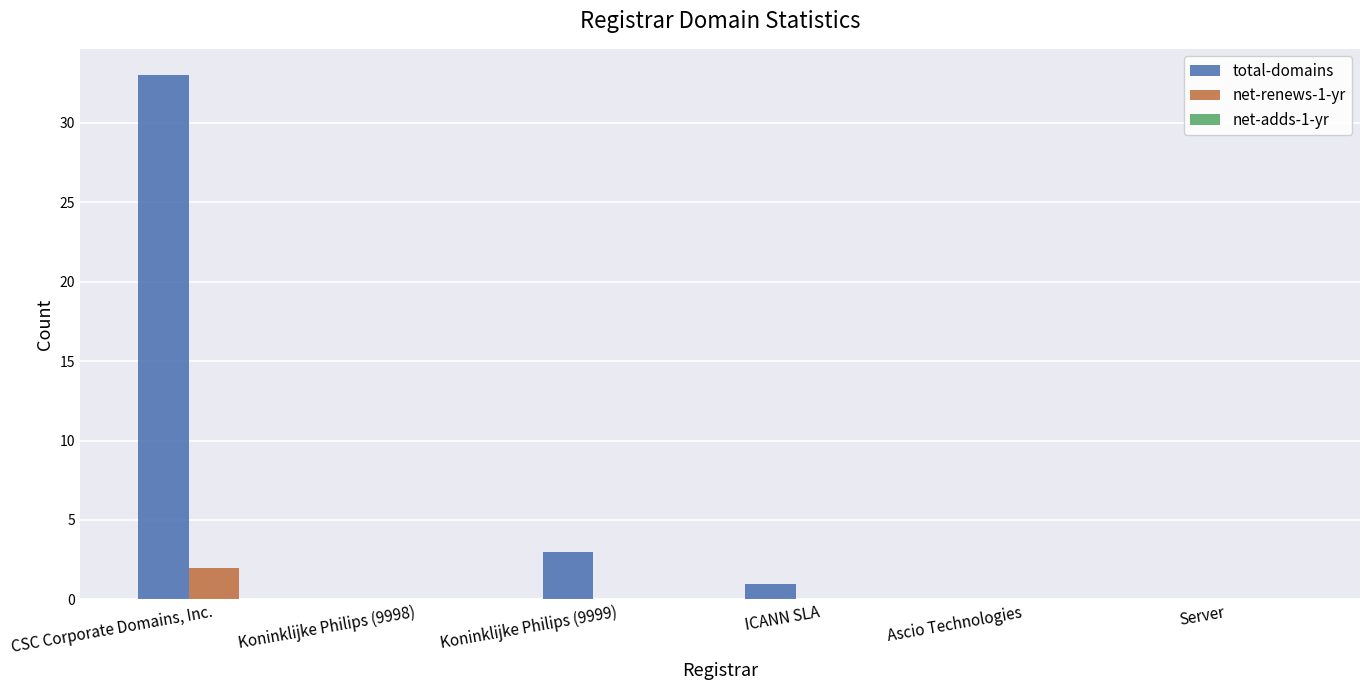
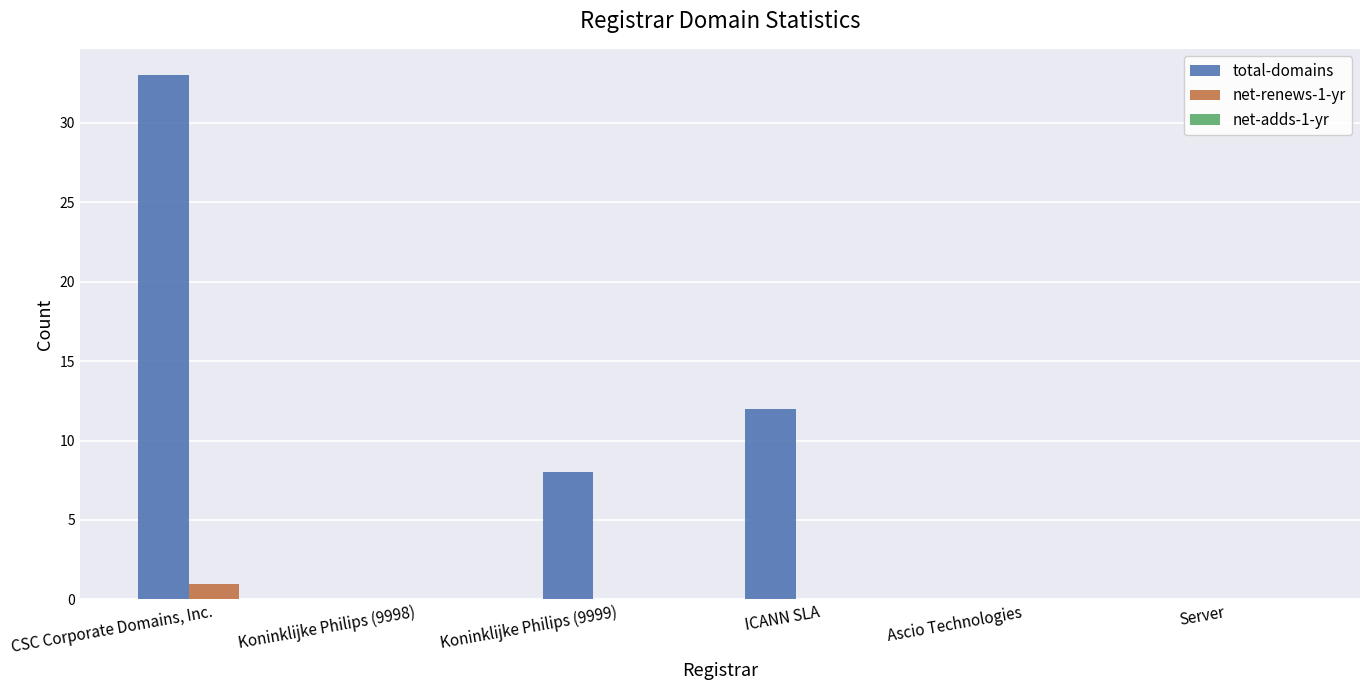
  {
    "total-domains": {
      "CSC Corporate Domains, Inc.": 33,
      "Koninklijke Philips (9998)": 0,
-     "Koninklijke Philips (9999)": 3,
-     "ICANN SLA": 1,
+     "Koninklijke Philips (9999)": 8,
+     "ICANN SLA": 12,
      "Ascio Technologies": 0,
      "Server": 0
    },
    "net-renews-1-yr": {
-     "CSC Corporate Domains, Inc.": 2,
+     "CSC Corporate Domains, Inc.": 1,
      "Koninklijke Philips (9998)": 0,
      "Koninklijke Philips (9999)": 0,
      "ICANN SLA": 0,
      "Ascio Technologies": 0,
      "Server": 0
    },
    "net-adds-1-yr": {
      "CSC Corporate Domains, Inc.": 0,
      "Koninklijke Philips (9998)": 0,
      "Koninklijke Philips (9999)": 0,
      "ICANN SLA": 0,
      "Ascio Technologies": 0,
      "Server": 0
    }
  }
